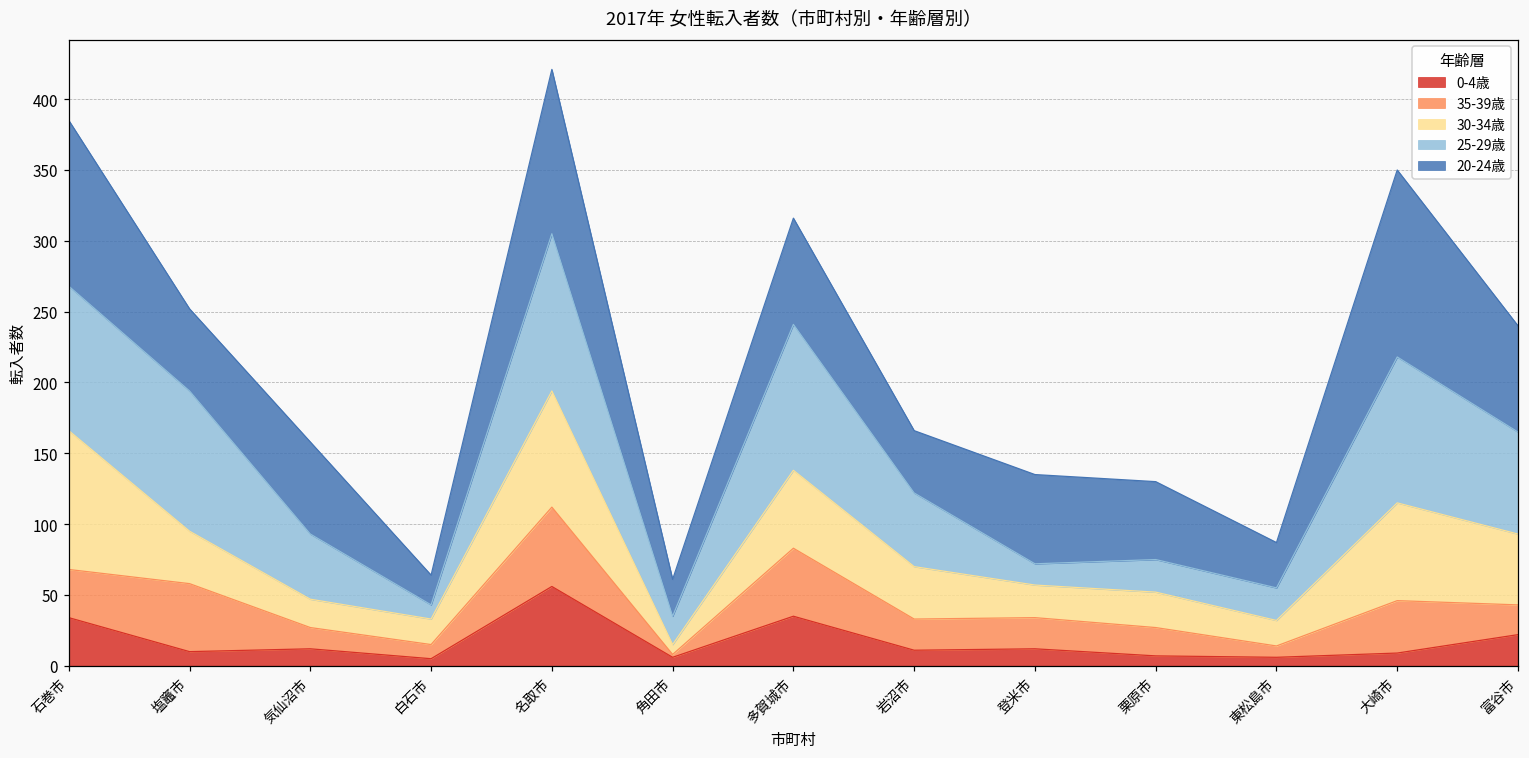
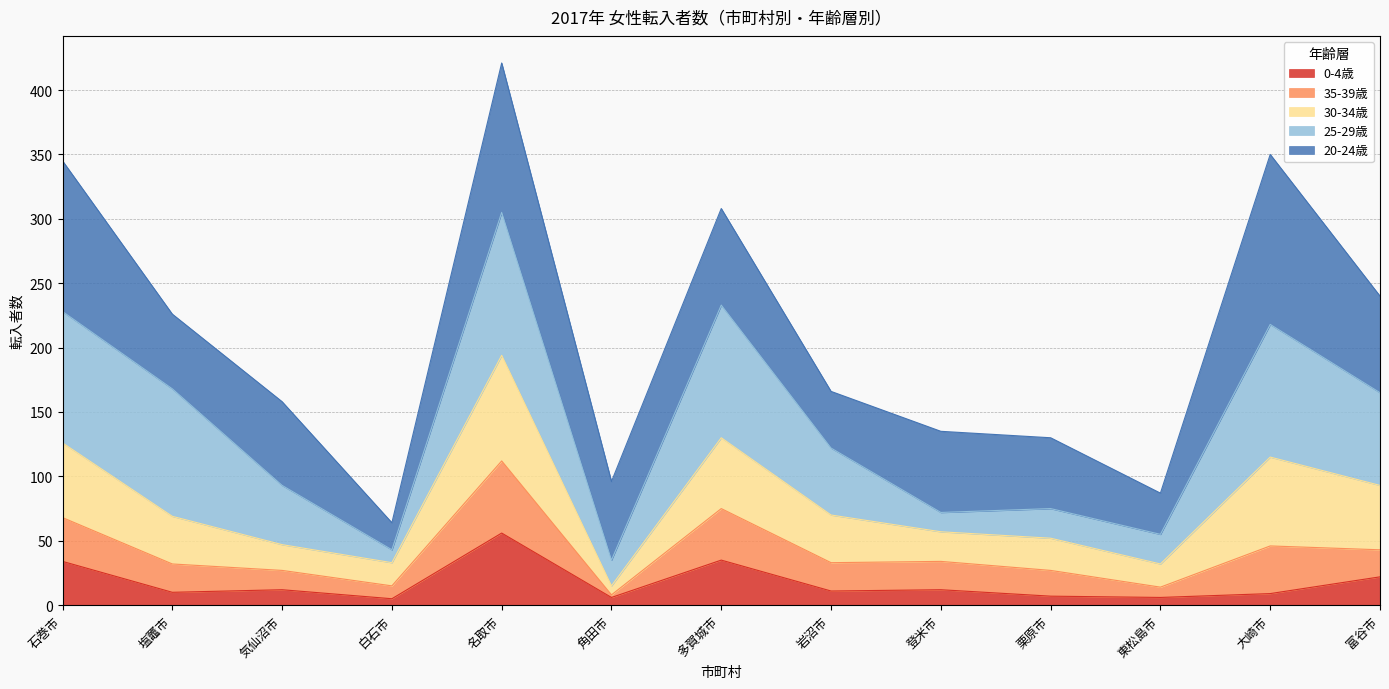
  {
    "0-4歳": {
      "石巻市": 34,
      "塩竈市": 10,
      "気仙沼市": 12,
      "白石市": 5,
      "名取市": 56,
      "多賀城市": 35,
      "岩沼市": 11,
      "登米市": 12,
      "栗原市": 7,
      "東松島市": 6,
      "大崎市": 9,
      "富谷市": 22
    },
    "35-39歳": {
      "石巻市": 34,
-     "塩竈市": 48,
+     "塩竈市": 22,
      "気仙沼市": 15,
      "白石市": 10,
      "名取市": 56,
-     "多賀城市": 48,
+     "多賀城市": 40,
      "岩沼市": 22,
      "登米市": 22,
      "栗原市": 20,
      "東松島市": 8,
      "大崎市": 37,
      "富谷市": 21
    },
    "30-34歳": {
-     "石巻市": 98,
+     "石巻市": 58,
      "塩竈市": 37,
      "気仙沼市": 20,
      "白石市": 18,
      "名取市": 82,
      "角田市": 7,
      "多賀城市": 55,
      "岩沼市": 37,
      "登米市": 23,
      "栗原市": 25,
      "東松島市": 18,
      "大崎市": 69,
      "富谷市": 50
    },
    "25-29歳": {
      "石巻市": 102,
      "塩竈市": 99,
      "気仙沼市": 46,
      "白石市": 10,
      "名取市": 111,
      "角田市": 20,
      "多賀城市": 103,
      "岩沼市": 52,
      "登米市": 15,
      "栗原市": 23,
      "東松島市": 23,
      "大崎市": 103,
      "富谷市": 72
    },
    "20-24歳": {
      "石巻市": 117,
      "塩竈市": 58,
      "気仙沼市": 65,
      "白石市": 21,
      "名取市": 116,
-     "角田市": 26,
+     "角田市": 61,
      "多賀城市": 75,
      "岩沼市": 44,
      "登米市": 63,
      "栗原市": 55,
      "東松島市": 32,
      "大崎市": 132,
      "富谷市": 75
    }
  }
